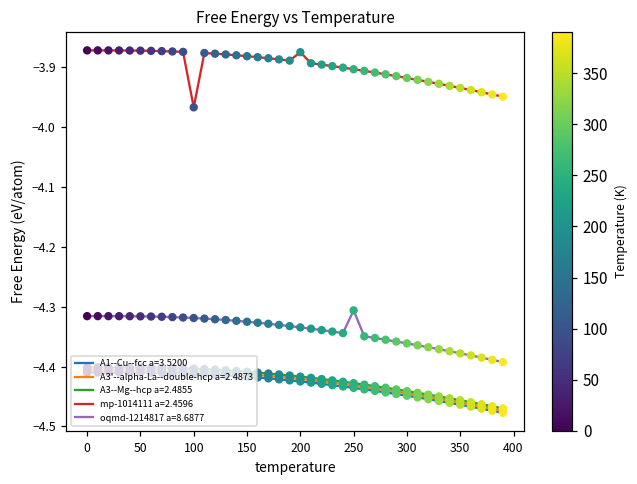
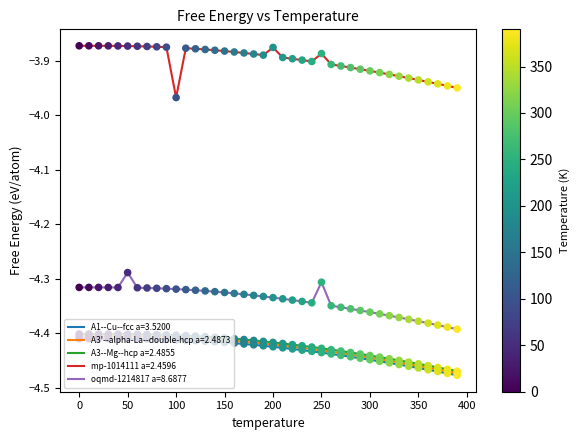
  {
    "mp-1014111 a=2.4596": {
      "0": -3.87,
      "50": -3.87,
      "100": -3.97,
      "150": -3.88,
      "200": -3.88,
-     "250": -3.90,
+     "250": -3.89,
      "300": -3.92,
      "350": -3.94
    },
    "oqmd-1214817 a=8.6877": {
      "0": -4.32,
-     "50": -4.32,
+     "50": -4.29,
      "100": -4.32,
      "150": -4.33,
      "200": -4.33,
      "250": -4.31,
      "300": -4.36,
      "350": -4.38
    }
  }
